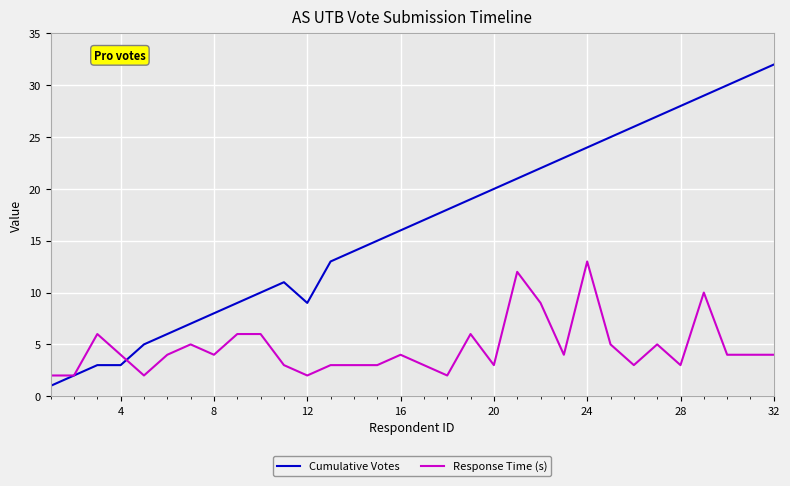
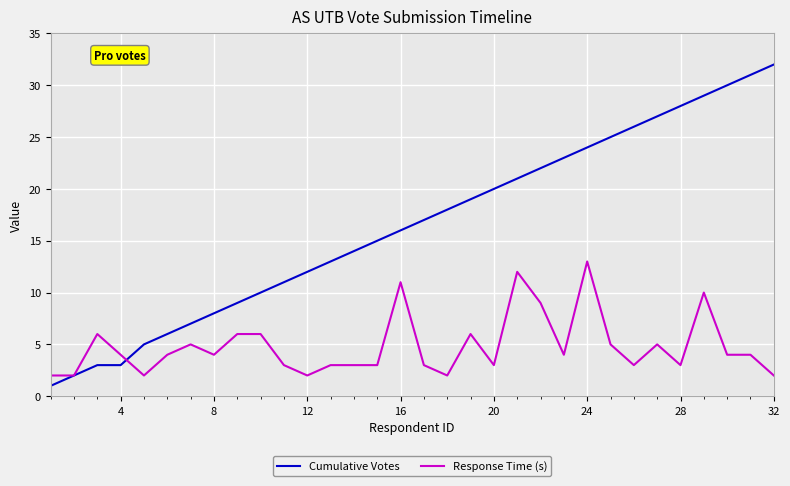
  {
    "Cumulative Votes": {
      "4": 3,
      "8": 8,
-     "12": 9,
+     "12": 12,
      "16": 16,
      "20": 20,
      "24": 24,
      "28": 28,
      "32": 32
    },
    "Response Time (s)": {
      "4": 4,
      "8": 4,
      "12": 2,
-     "16": 4,
+     "16": 11,
      "20": 3,
      "24": 13,
      "28": 3,
-     "32": 4
+     "32": 2
    }
  }
